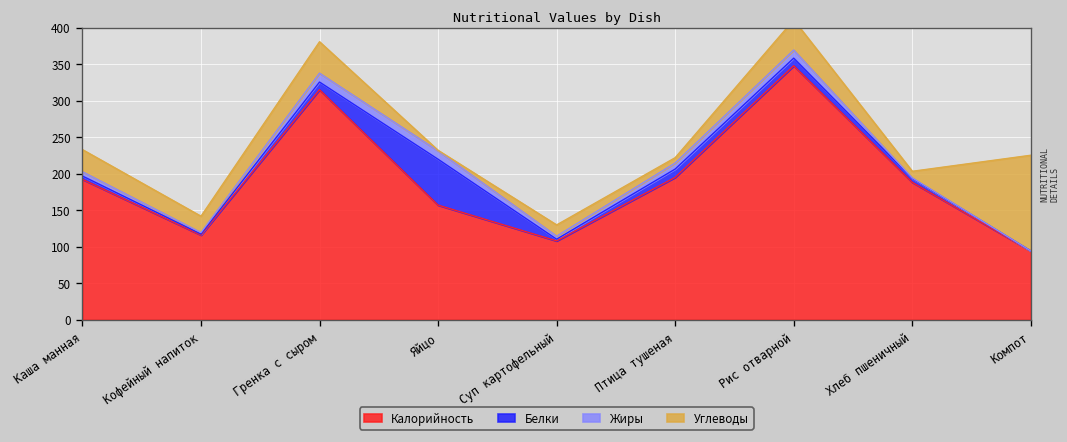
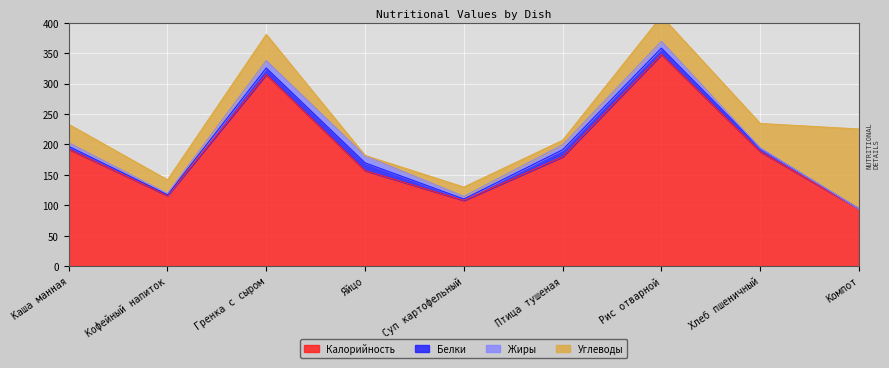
  {
    "Калорийность": {
      "Каша манная": 190,
      "Гренка с сыром": 320,
      "Яйцо": 160,
-     "Птица тушеная": 200,
+     "Птица тушеная": 180,
      "Рис отварной": 350,
      "Хлеб пшеничный": 190
    },
    "Белки": {
      "Каша манная": 0,
      "Гренка с сыром": 10,
-     "Яйцо": 60,
+     "Яйцо": 10,
      "Птица тушеная": 10,
      "Рис отварной": 10
    },
    "Жиры": {
      "Каша манная": 10,
      "Гренка с сыром": 10,
      "Суп картофельный": 0,
      "Птица тушеная": 10,
      "Рис отварной": 10
    },
    "Углеводы": {
      "Каша манная": 30,
      "Кофейный напиток": 20,
      "Гренка с сыром": 40,
      "Суп картофельный": 20,
      "Птица тушеная": 10,
-     "Хлеб пшеничный": 10,
+     "Хлеб пшеничный": 40,
      "Компот": 130
    }
  }
